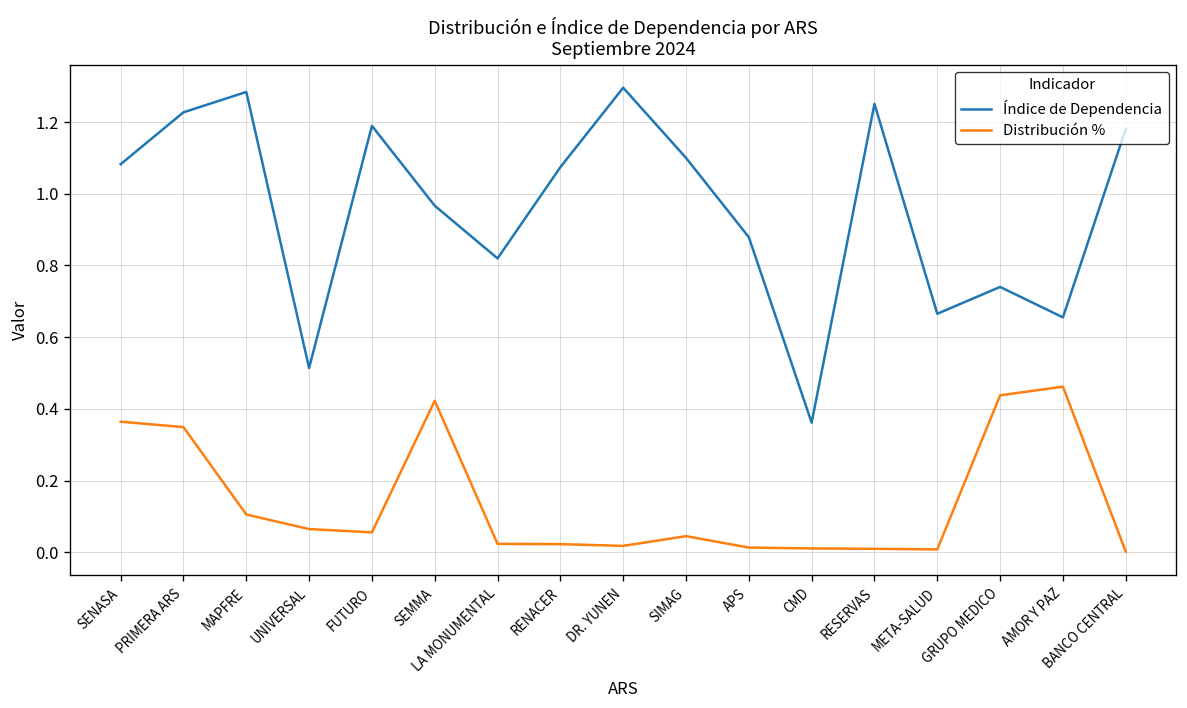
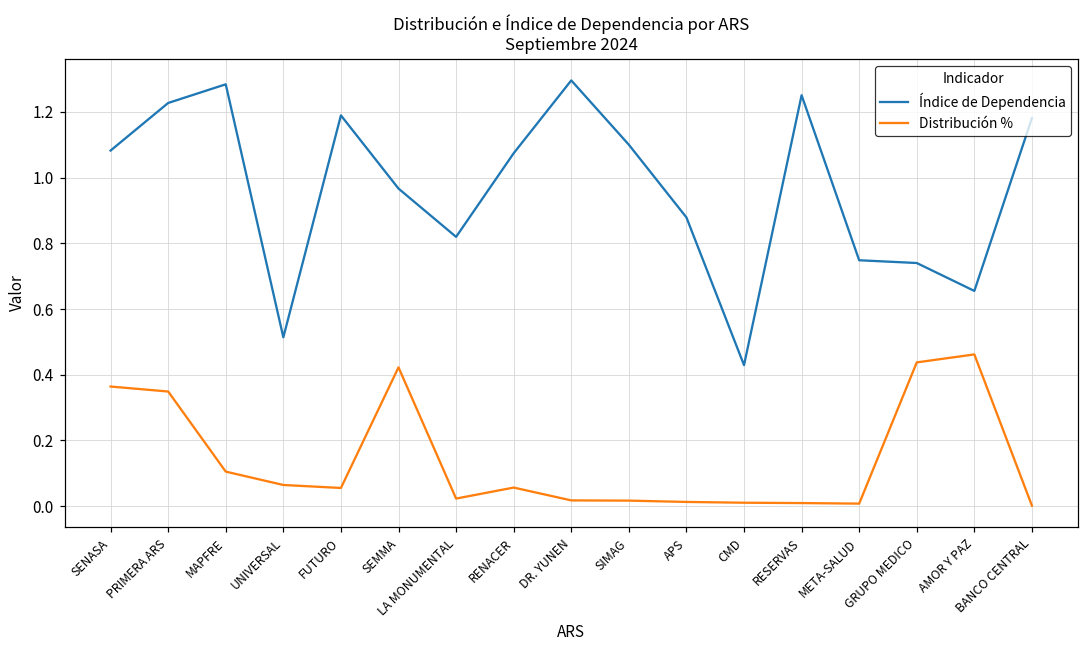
  {
    "Índice de Dependencia": {
      "SENASA": 1.08,
      "PRIMERA ARS": 1.23,
      "MAPFRE": 1.28,
      "UNIVERSAL": 0.51,
      "FUTURO": 1.19,
      "SEMMA": 0.97,
      "LA MONUMENTAL": 0.82,
      "RENACER": 1.07,
      "DR. YUNEN": 1.30,
      "SIMAG": 1.10,
      "APS": 0.88,
-     "CMD": 0.36,
+     "CMD": 0.43,
      "RESERVAS": 1.25,
-     "META-SALUD": 0.67,
+     "META-SALUD": 0.75,
      "GRUPO MEDICO": 0.74,
      "AMOR Y PAZ": 0.66
    },
    "Distribución %": {
      "SENASA": 0.36,
      "PRIMERA ARS": 0.35,
      "MAPFRE": 0.11,
      "UNIVERSAL": 0.06,
      "FUTURO": 0.06,
      "SEMMA": 0.42,
      "LA MONUMENTAL": 0.02,
-     "RENACER": 0.02,
+     "RENACER": 0.06,
      "DR. YUNEN": 0.02,
-     "SIMAG": 0.04,
+     "SIMAG": 0.02,
      "APS": 0.01,
      "CMD": 0.01,
      "RESERVAS": 0.01,
      "META-SALUD": 0.01,
      "GRUPO MEDICO": 0.44,
      "AMOR Y PAZ": 0.46,
      "BANCO CENTRAL": 0.00
    }
  }
